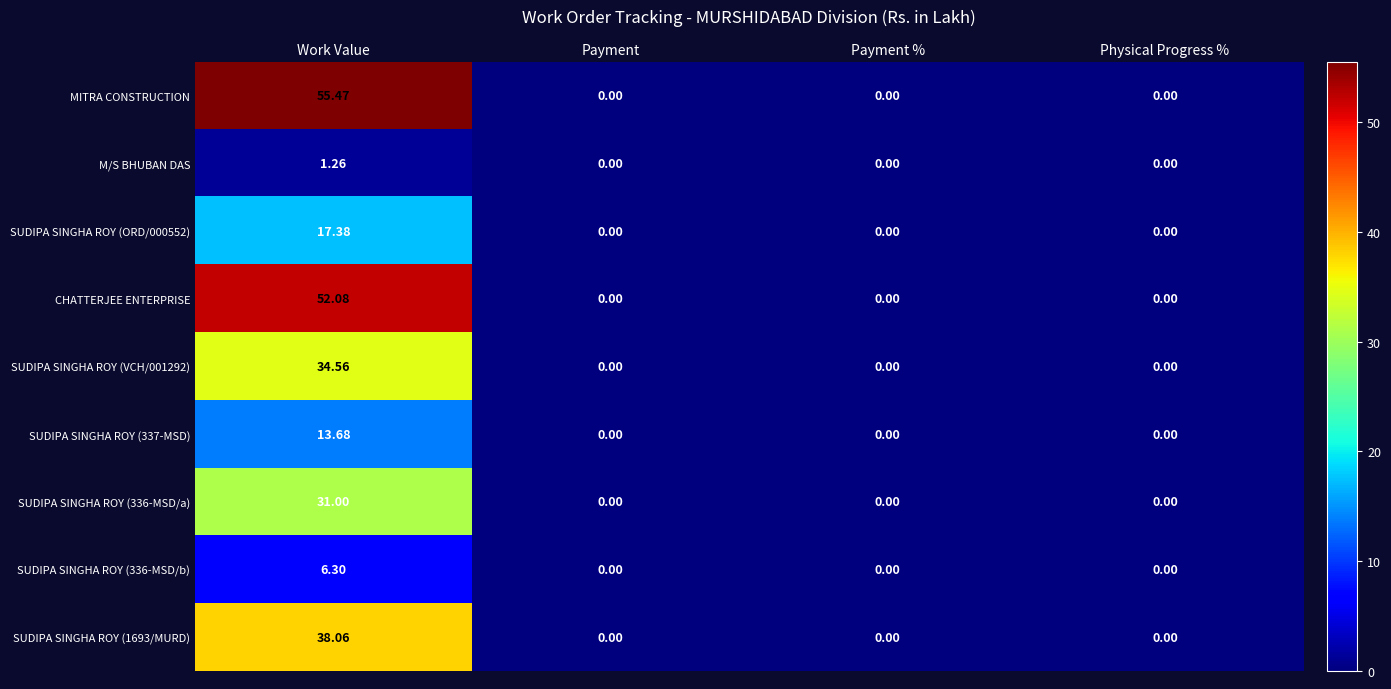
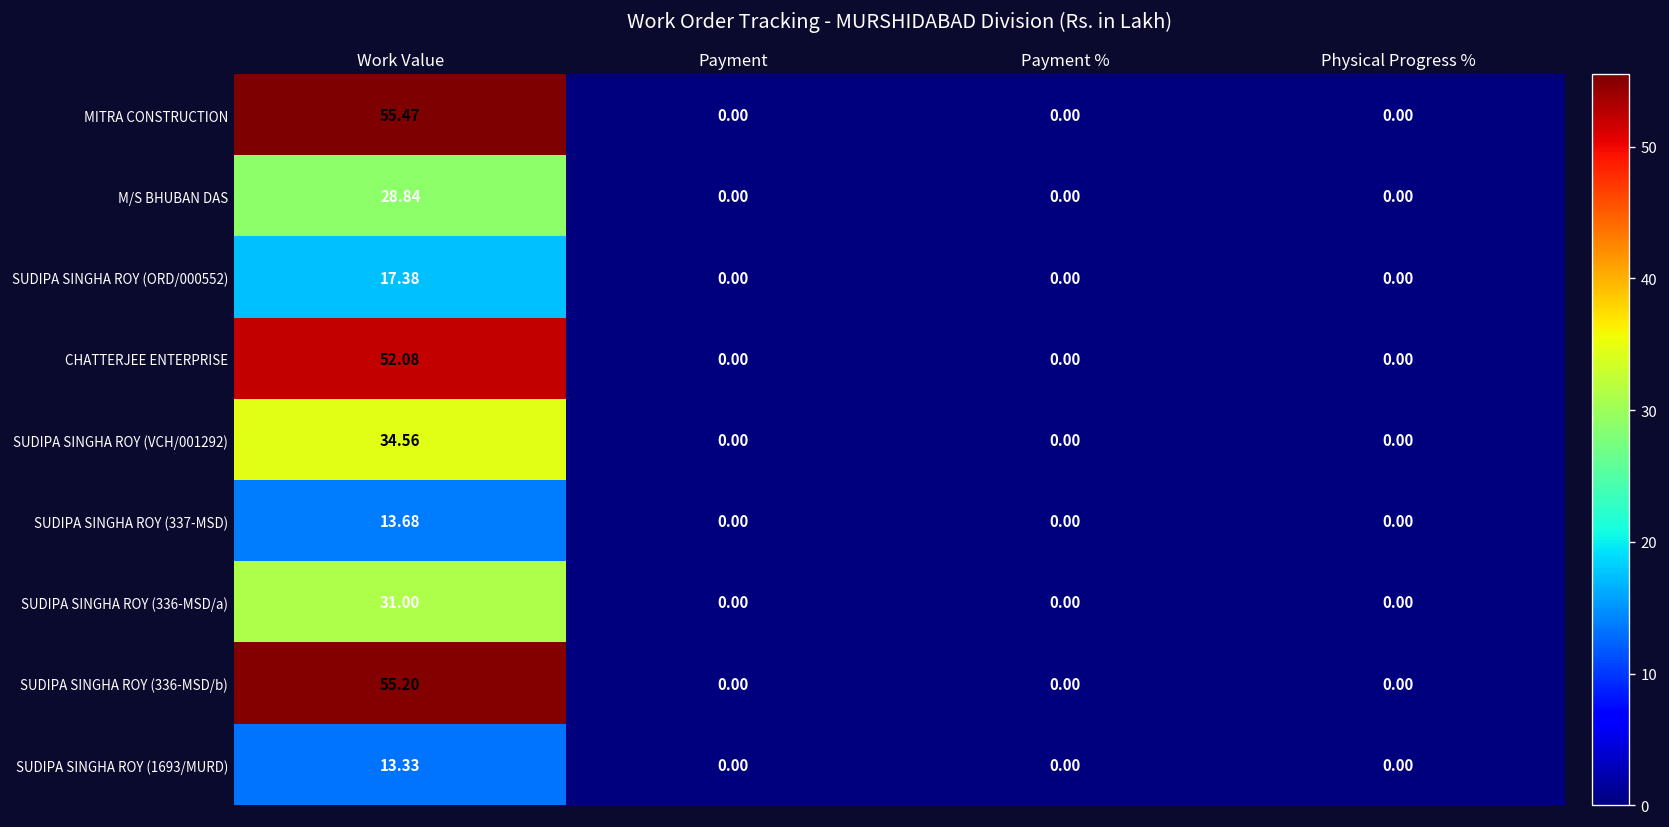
  {
    "MITRA CONSTRUCTION": {
      "Work Value": 55.47,
      "Payment": 0.00,
      "Payment %": 0.00,
      "Physical Progress %": 0.00
    },
    "M/S BHUBAN DAS": {
-     "Work Value": 1.26,
+     "Work Value": 28.84,
      "Payment": 0.00,
      "Payment %": 0.00,
      "Physical Progress %": 0.00
    },
    "SUDIPA SINGHA ROY (ORD/000552)": {
      "Work Value": 17.38,
      "Payment": 0.00,
      "Payment %": 0.00,
      "Physical Progress %": 0.00
    },
    "CHATTERJEE ENTERPRISE": {
      "Work Value": 52.08,
      "Payment": 0.00,
      "Payment %": 0.00,
      "Physical Progress %": 0.00
    },
    "SUDIPA SINGHA ROY (VCH/001292)": {
      "Work Value": 34.56,
      "Payment": 0.00,
      "Payment %": 0.00,
      "Physical Progress %": 0.00
    },
    "SUDIPA SINGHA ROY (337-MSD)": {
      "Work Value": 13.68,
      "Payment": 0.00,
      "Payment %": 0.00,
      "Physical Progress %": 0.00
    },
    "SUDIPA SINGHA ROY (336-MSD/a)": {
      "Work Value": 31.00,
      "Payment": 0.00,
      "Payment %": 0.00,
      "Physical Progress %": 0.00
    },
    "SUDIPA SINGHA ROY (336-MSD/b)": {
-     "Work Value": 6.30,
+     "Work Value": 55.20,
      "Payment": 0.00,
      "Payment %": 0.00,
      "Physical Progress %": 0.00
    },
    "SUDIPA SINGHA ROY (1693/MURD)": {
-     "Work Value": 38.06,
+     "Work Value": 13.33,
      "Payment": 0.00,
      "Payment %": 0.00,
      "Physical Progress %": 0.00
    }
  }
